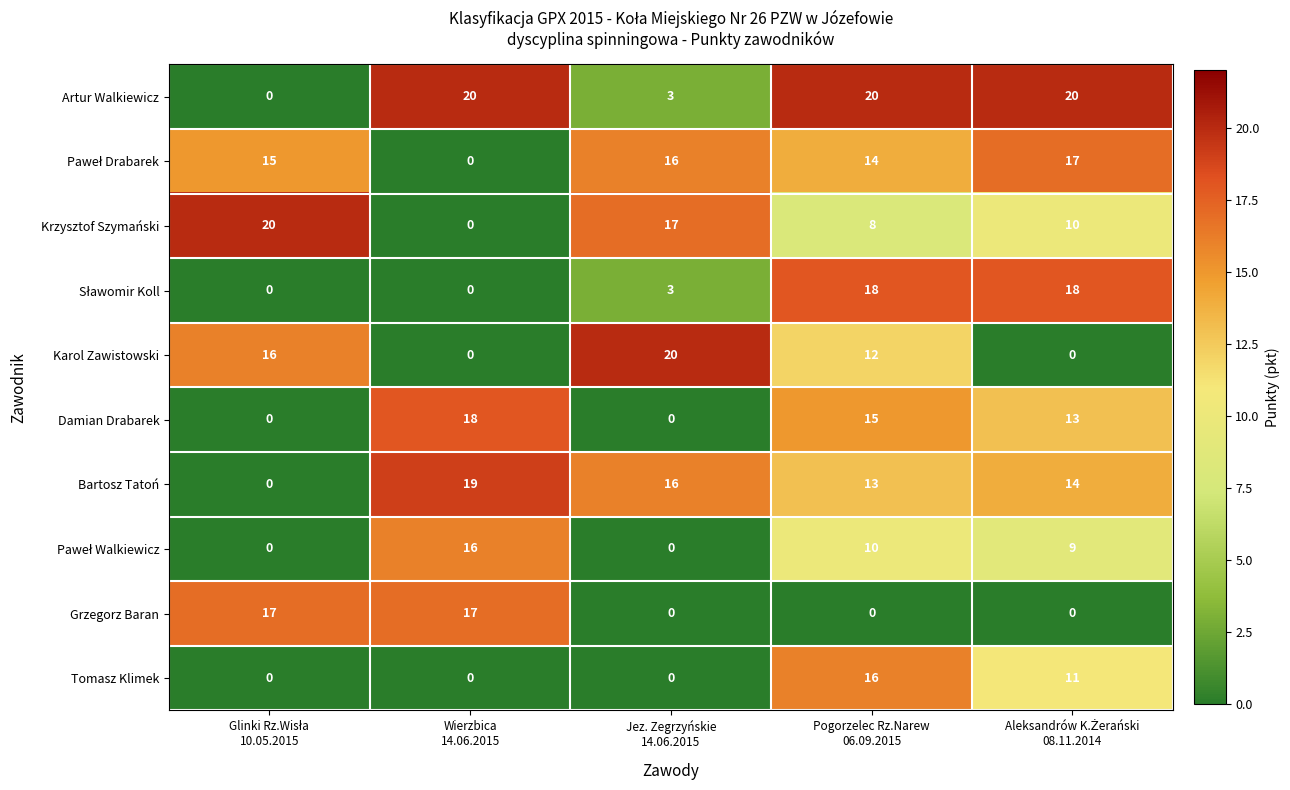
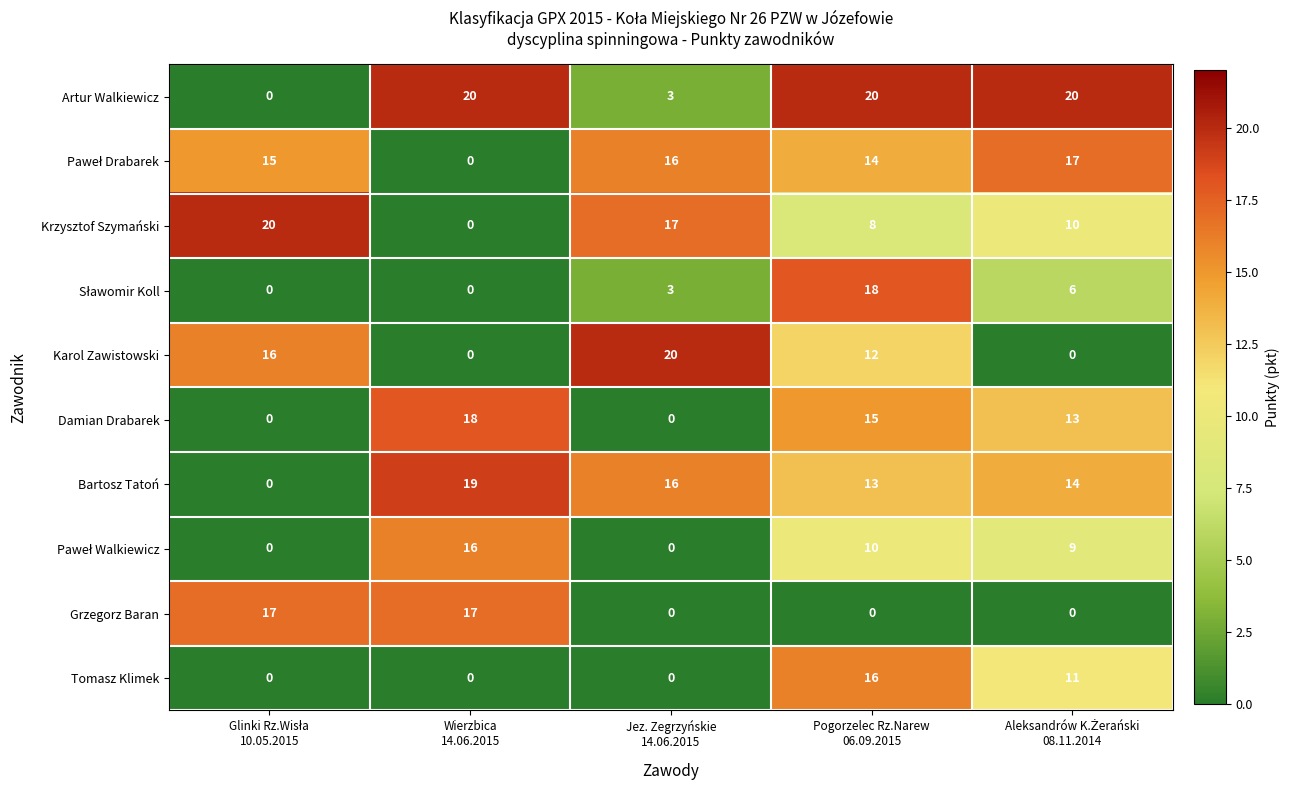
  {
    "Artur Walkiewicz": {
      "Glinki Rz.Wisła 10.05.2015": 0,
      "Wierzbica 14.06.2015": 20,
      "Jez. Zegrzyńskie 14.06.2015": 3,
      "Pogorzelec Rz.Narew 06.09.2015": 20,
      "Aleksandrów K.Żerański 08.11.2014": 20
    },
    "Paweł Drabarek": {
      "Glinki Rz.Wisła 10.05.2015": 15,
      "Wierzbica 14.06.2015": 0,
      "Jez. Zegrzyńskie 14.06.2015": 16,
      "Pogorzelec Rz.Narew 06.09.2015": 14,
      "Aleksandrów K.Żerański 08.11.2014": 17
    },
    "Krzysztof Szymański": {
      "Glinki Rz.Wisła 10.05.2015": 20,
      "Wierzbica 14.06.2015": 0,
      "Jez. Zegrzyńskie 14.06.2015": 17,
      "Pogorzelec Rz.Narew 06.09.2015": 8,
      "Aleksandrów K.Żerański 08.11.2014": 10
    },
    "Sławomir Koll": {
      "Glinki Rz.Wisła 10.05.2015": 0,
      "Wierzbica 14.06.2015": 0,
      "Jez. Zegrzyńskie 14.06.2015": 3,
      "Pogorzelec Rz.Narew 06.09.2015": 18,
-     "Aleksandrów K.Żerański 08.11.2014": 18
+     "Aleksandrów K.Żerański 08.11.2014": 6
    },
    "Karol Zawistowski": {
      "Glinki Rz.Wisła 10.05.2015": 16,
      "Wierzbica 14.06.2015": 0,
      "Jez. Zegrzyńskie 14.06.2015": 20,
      "Pogorzelec Rz.Narew 06.09.2015": 12,
      "Aleksandrów K.Żerański 08.11.2014": 0
    },
    "Damian Drabarek": {
      "Glinki Rz.Wisła 10.05.2015": 0,
      "Wierzbica 14.06.2015": 18,
      "Jez. Zegrzyńskie 14.06.2015": 0,
      "Pogorzelec Rz.Narew 06.09.2015": 15,
      "Aleksandrów K.Żerański 08.11.2014": 13
    },
    "Bartosz Tatoń": {
      "Glinki Rz.Wisła 10.05.2015": 0,
      "Wierzbica 14.06.2015": 19,
      "Jez. Zegrzyńskie 14.06.2015": 16,
      "Pogorzelec Rz.Narew 06.09.2015": 13,
      "Aleksandrów K.Żerański 08.11.2014": 14
    },
    "Paweł Walkiewicz": {
      "Glinki Rz.Wisła 10.05.2015": 0,
      "Wierzbica 14.06.2015": 16,
      "Jez. Zegrzyńskie 14.06.2015": 0,
      "Pogorzelec Rz.Narew 06.09.2015": 10,
      "Aleksandrów K.Żerański 08.11.2014": 9
    },
    "Grzegorz Baran": {
      "Glinki Rz.Wisła 10.05.2015": 17,
      "Wierzbica 14.06.2015": 17,
      "Jez. Zegrzyńskie 14.06.2015": 0,
      "Pogorzelec Rz.Narew 06.09.2015": 0,
      "Aleksandrów K.Żerański 08.11.2014": 0
    },
    "Tomasz Klimek": {
      "Glinki Rz.Wisła 10.05.2015": 0,
      "Wierzbica 14.06.2015": 0,
      "Jez. Zegrzyńskie 14.06.2015": 0,
      "Pogorzelec Rz.Narew 06.09.2015": 16,
      "Aleksandrów K.Żerański 08.11.2014": 11
    }
  }
